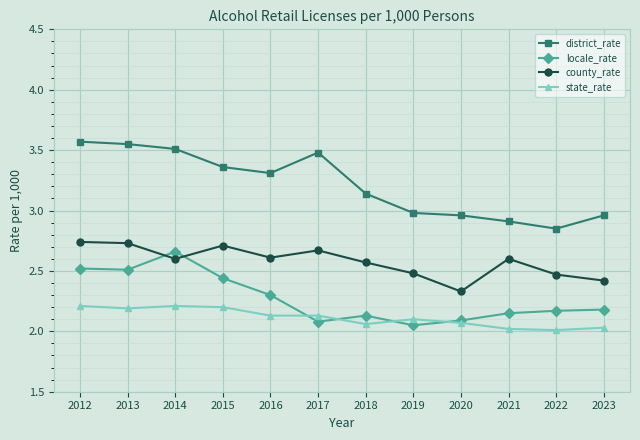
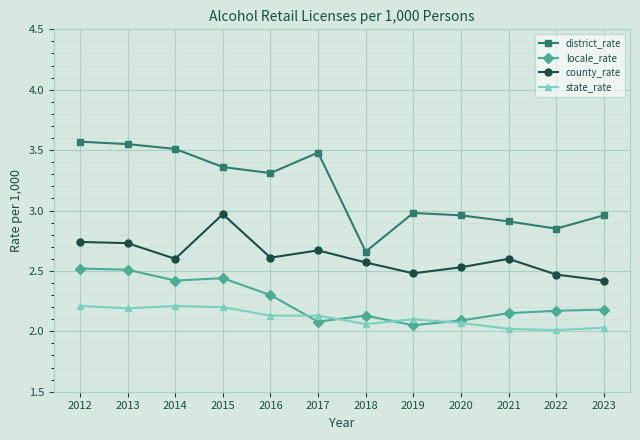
  {
    "district_rate": {
      "2012": 3.57,
      "2013": 3.55,
      "2014": 3.51,
      "2015": 3.36,
      "2016": 3.31,
      "2017": 3.48,
-     "2018": 3.14,
+     "2018": 2.66,
      "2019": 2.98,
      "2020": 2.96,
      "2021": 2.91,
      "2022": 2.85,
      "2023": 2.96
    },
    "locale_rate": {
      "2012": 2.52,
      "2013": 2.51,
-     "2014": 2.66,
+     "2014": 2.42,
      "2015": 2.44,
      "2016": 2.30,
      "2017": 2.08,
      "2018": 2.13,
      "2019": 2.05,
      "2021": 2.15,
      "2022": 2.17,
      "2023": 2.18
    },
    "county_rate": {
      "2012": 2.74,
      "2013": 2.73,
      "2014": 2.60,
-     "2015": 2.71,
+     "2015": 2.97,
      "2016": 2.61,
      "2017": 2.67,
      "2018": 2.57,
      "2019": 2.48,
-     "2020": 2.33,
+     "2020": 2.53,
      "2021": 2.60,
      "2022": 2.47,
      "2023": 2.42
    },
    "state_rate": {
      "2012": 2.21,
      "2013": 2.19,
      "2014": 2.21,
      "2015": 2.20,
      "2016": 2.13,
      "2017": 2.13,
      "2018": 2.06,
      "2019": 2.10,
      "2021": 2.02,
      "2022": 2.01,
      "2023": 2.03
    }
  }
